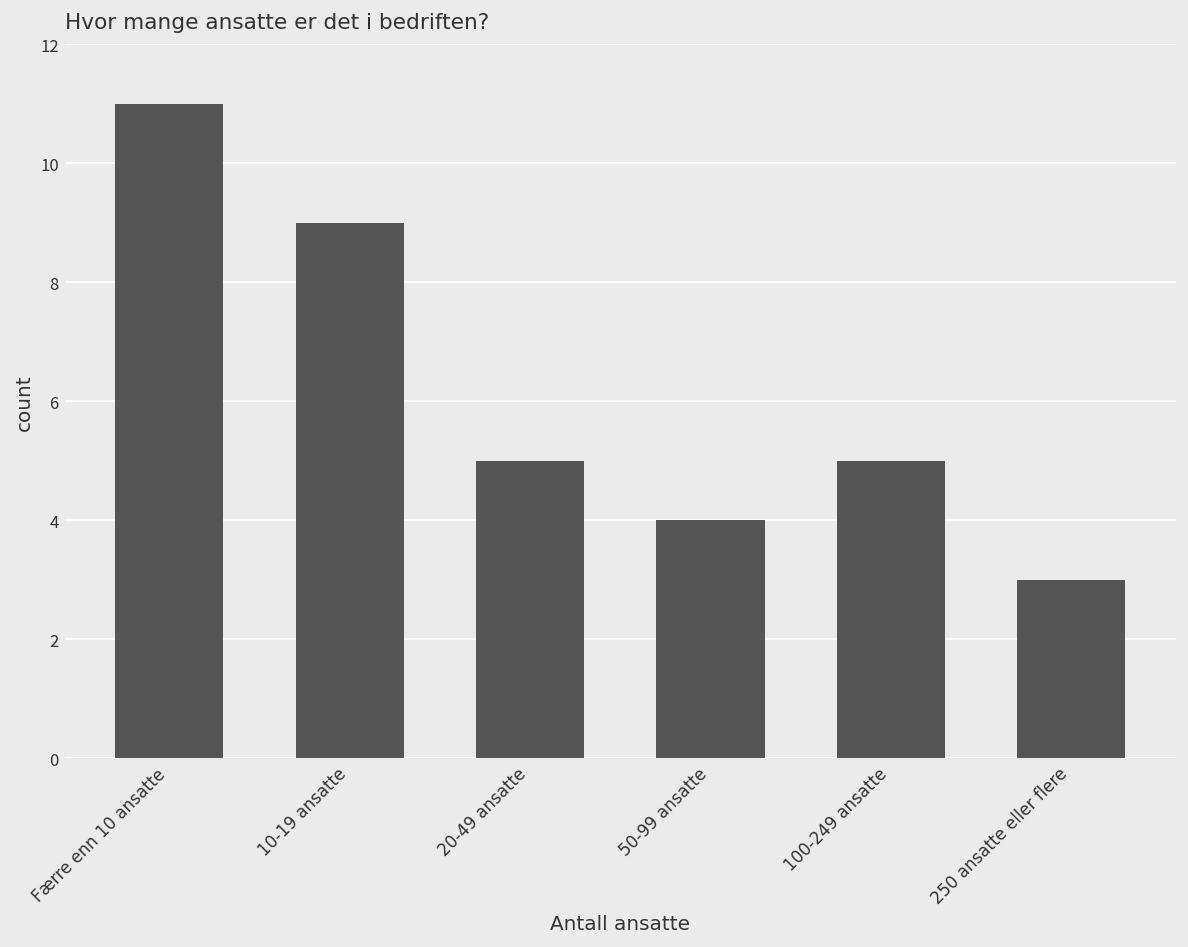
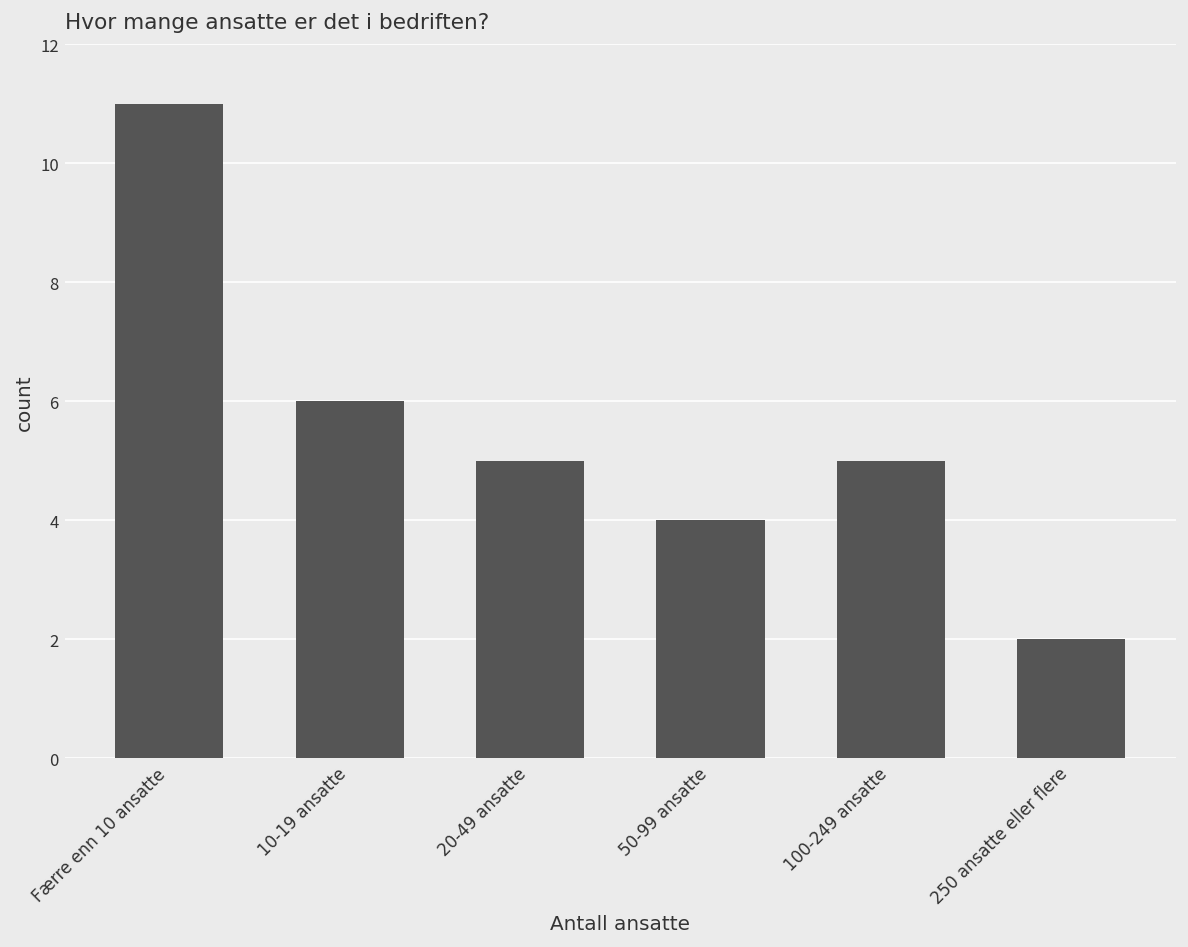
  {
    "Færre enn 10 ansatte": 11,
-   "10-19 ansatte": 9,
+   "10-19 ansatte": 6,
    "20-49 ansatte": 5,
    "50-99 ansatte": 4,
    "100-249 ansatte": 5,
-   "250 ansatte eller flere": 3
+   "250 ansatte eller flere": 2
  }
